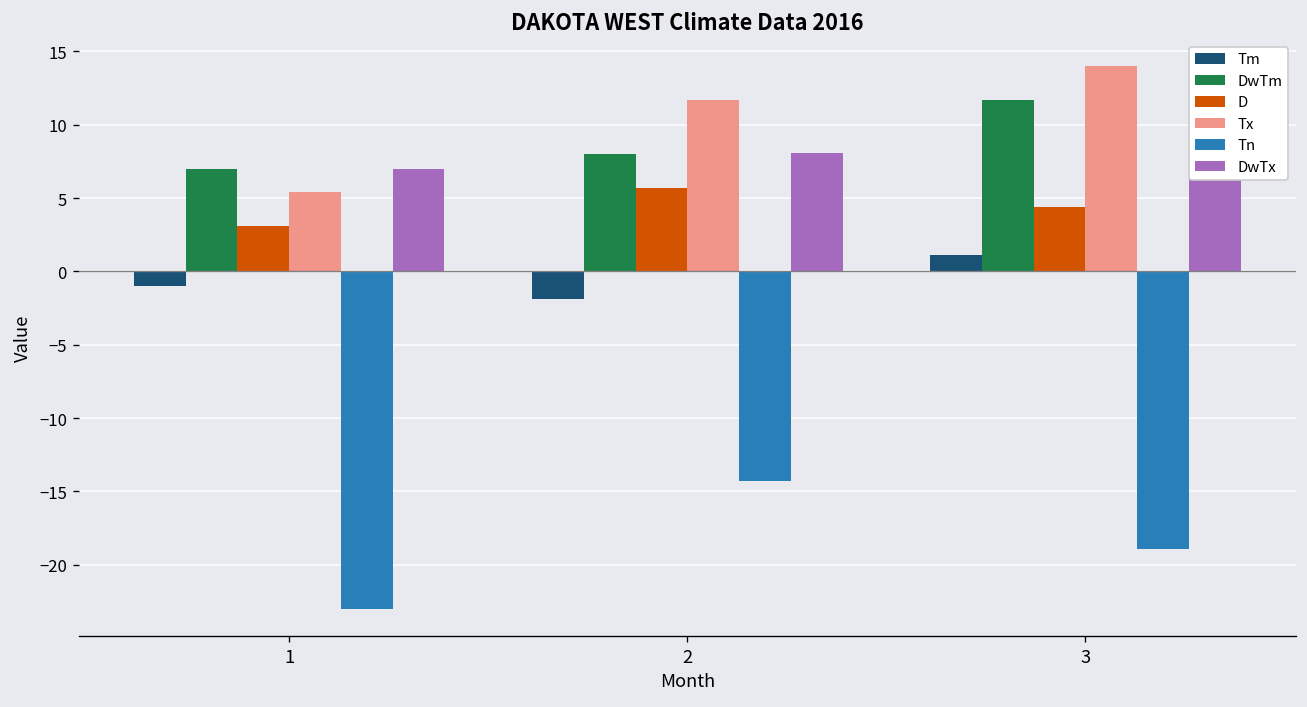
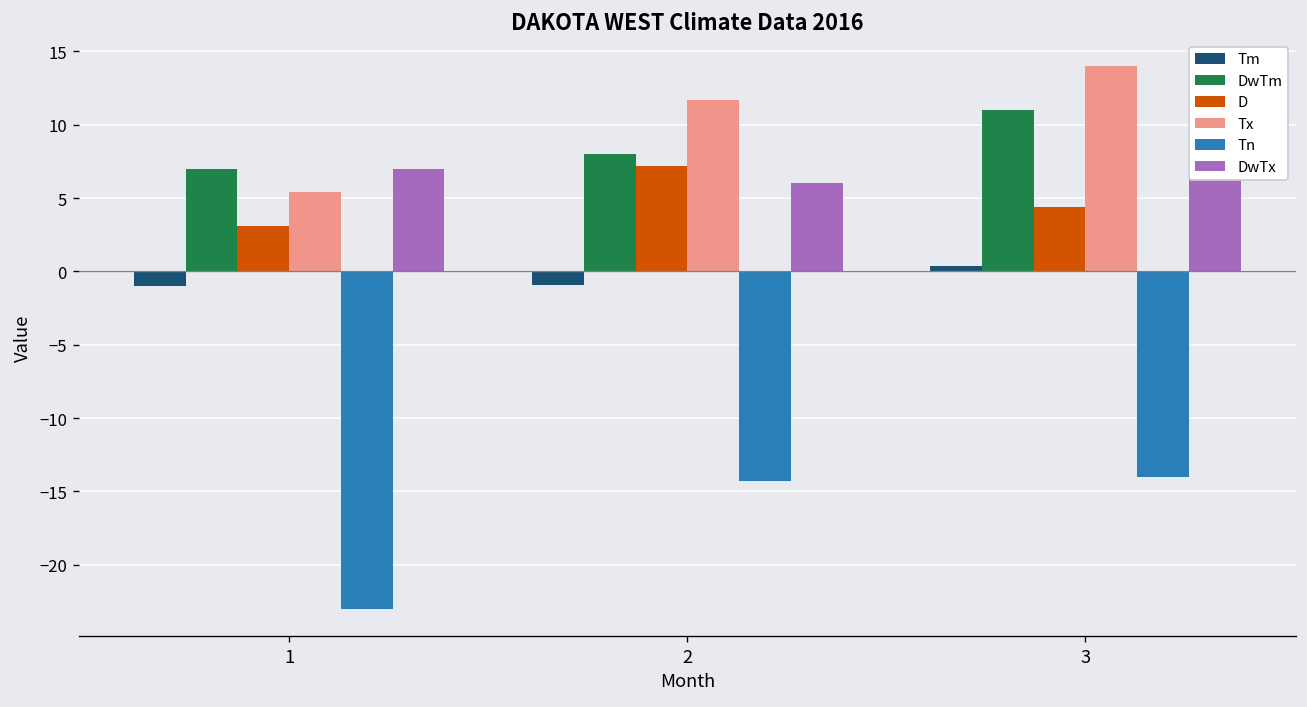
  {
    "Tm": {
      "1": -1.0,
-     "2": -1.9,
-     "3": 1.1
+     "2": -0.9,
+     "3": 0.4
    },
    "DwTm": {
      "1": 7.0,
      "2": 8.0,
-     "3": 11.7
+     "3": 11.0
    },
    "D": {
      "1": 3.1,
-     "2": 5.7,
+     "2": 7.2,
      "3": 4.4
    },
    "Tx": {
      "1": 5.4,
      "2": 11.7,
      "3": 14.0
    },
    "Tn": {
      "1": -23.0,
      "2": -14.3,
-     "3": -18.9
+     "3": -14.0
    },
    "DwTx": {
      "1": 7.0,
-     "2": 8.1
+     "2": 6.0
    }
  }
